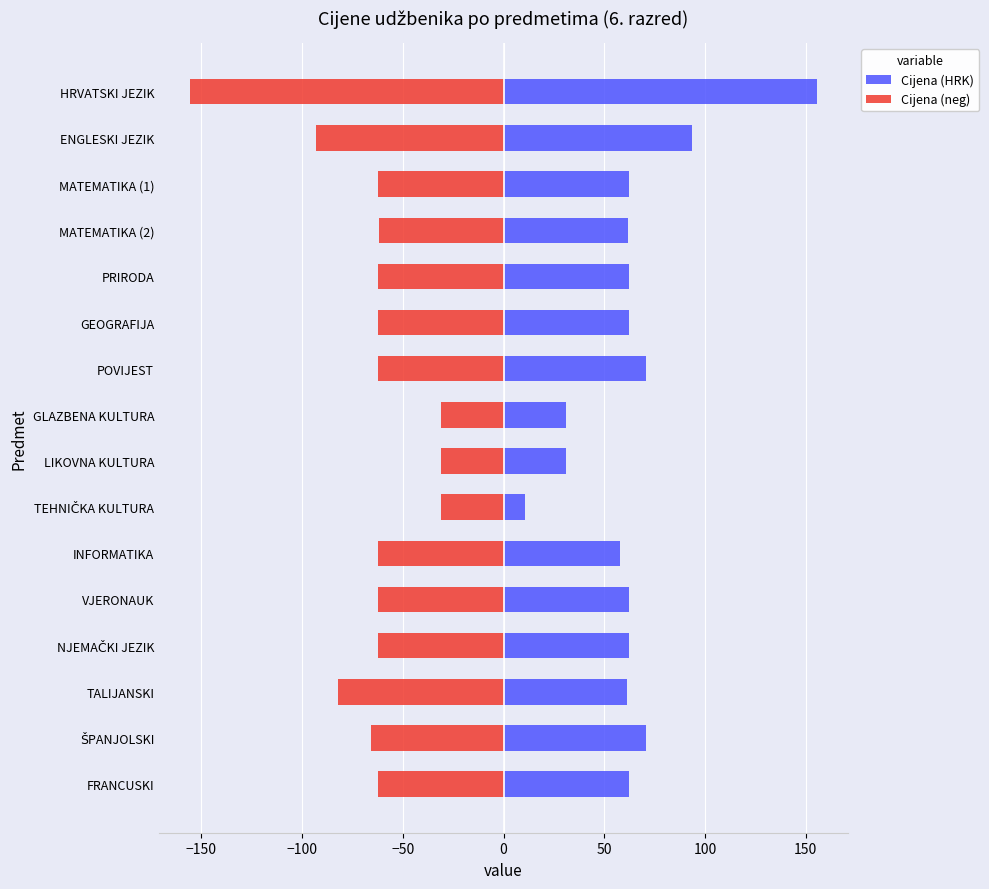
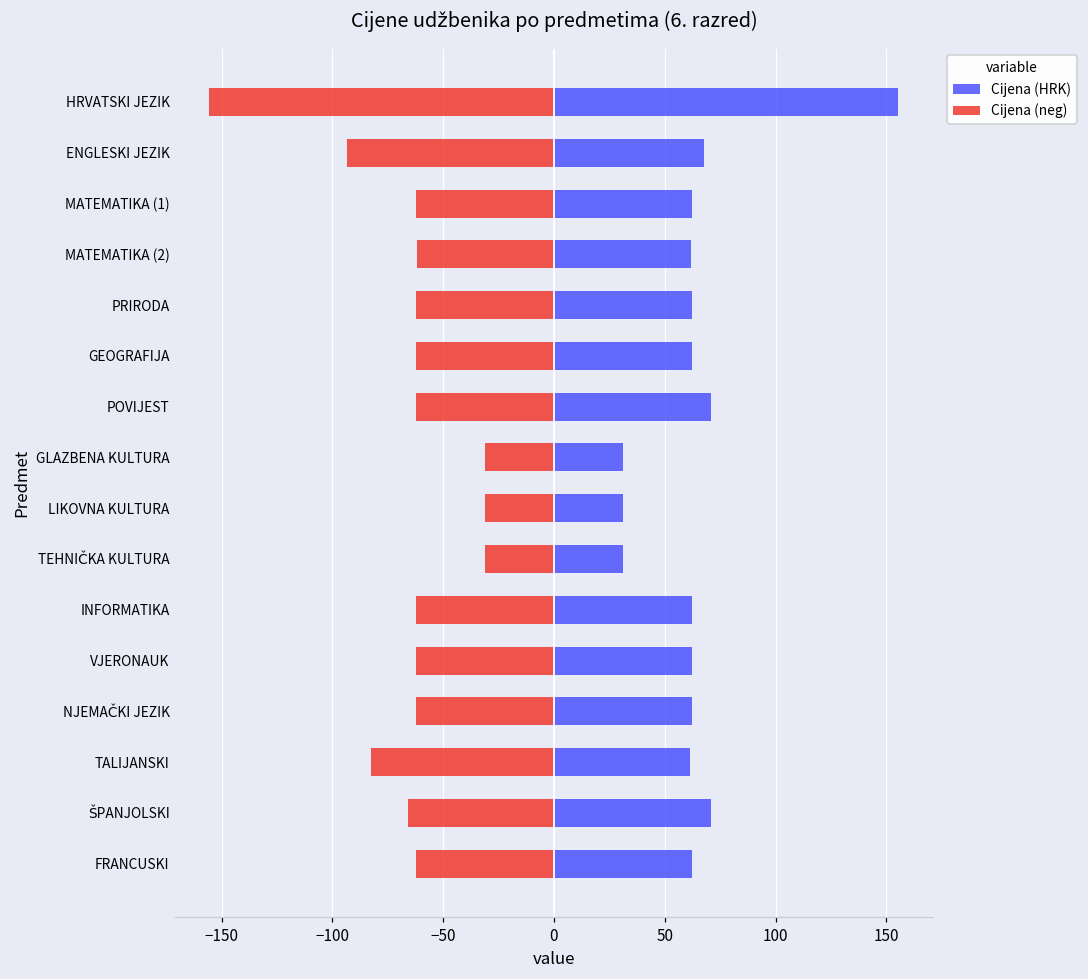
  {
    "Cijena (HRK)": {
      "HRVATSKI JEZIK": 155,
-     "ENGLESKI JEZIK": 93,
+     "ENGLESKI JEZIK": 68,
      "MATEMATIKA (1)": 62,
      "MATEMATIKA (2)": 62,
      "PRIRODA": 62,
      "GEOGRAFIJA": 62,
      "POVIJEST": 71,
      "GLAZBENA KULTURA": 31,
      "LIKOVNA KULTURA": 31,
-     "TEHNIČKA KULTURA": 11,
-     "INFORMATIKA": 58,
+     "TEHNIČKA KULTURA": 31,
+     "INFORMATIKA": 62,
      "VJERONAUK": 62,
      "NJEMAČKI JEZIK": 62,
      "TALIJANSKI": 61,
      "ŠPANJOLSKI": 71,
      "FRANCUSKI": 62
    },
    "Cijena (neg)": {
      "HRVATSKI JEZIK": -155,
      "ENGLESKI JEZIK": -93,
      "MATEMATIKA (1)": -62,
      "MATEMATIKA (2)": -62,
      "PRIRODA": -62,
      "GEOGRAFIJA": -62,
      "POVIJEST": -62,
      "GLAZBENA KULTURA": -31,
      "LIKOVNA KULTURA": -31,
      "TEHNIČKA KULTURA": -31,
      "INFORMATIKA": -62,
      "VJERONAUK": -62,
      "NJEMAČKI JEZIK": -62,
      "TALIJANSKI": -82,
      "ŠPANJOLSKI": -66,
      "FRANCUSKI": -62
    }
  }
